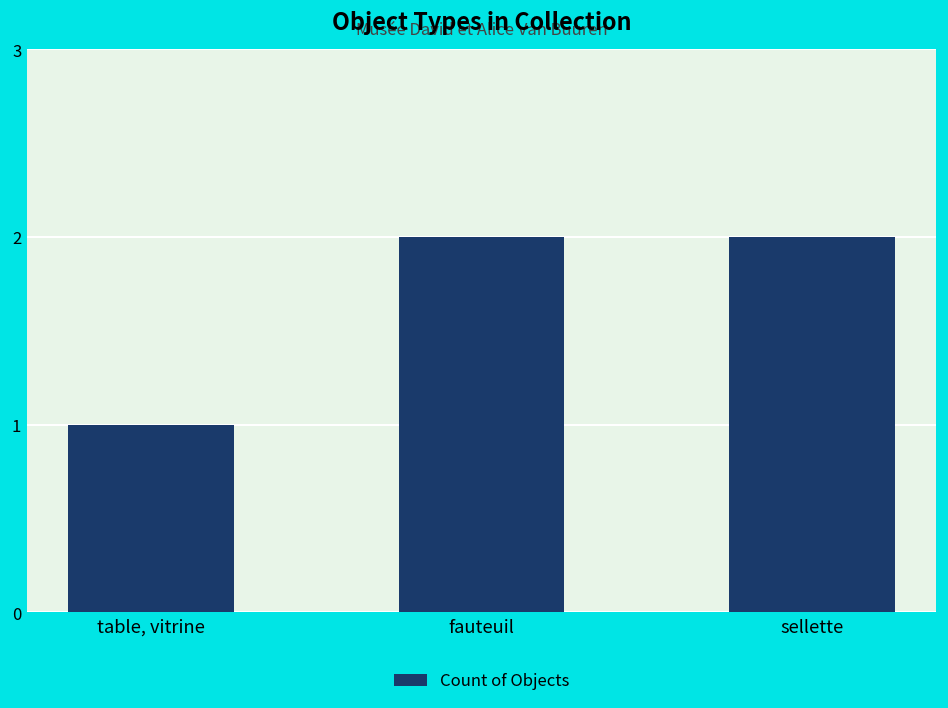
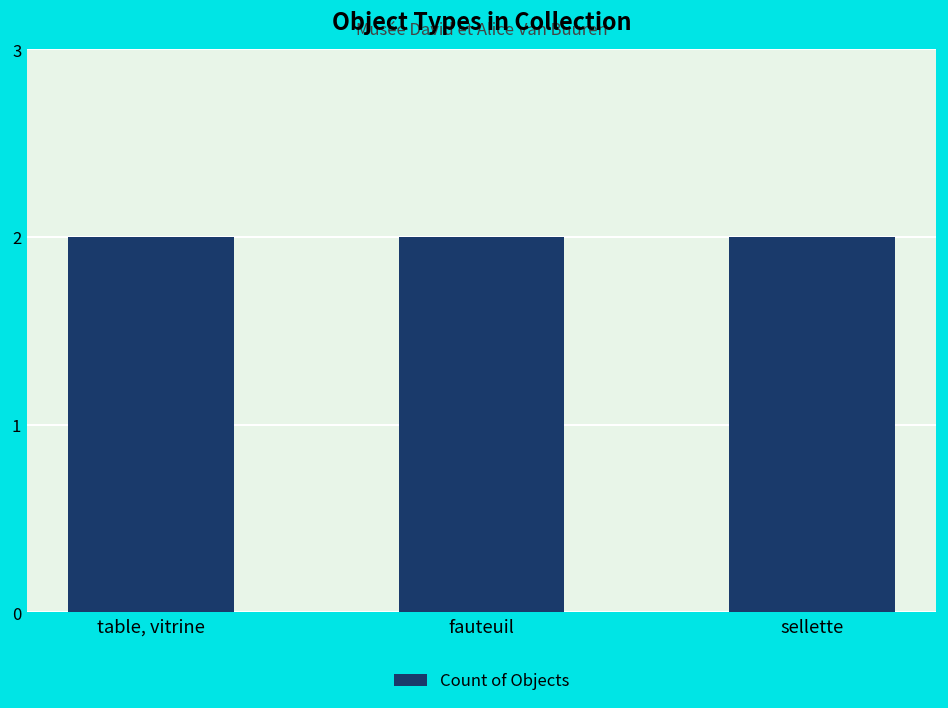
  {
-   "table, vitrine": 1,
+   "table, vitrine": 2,
    "fauteuil": 2,
    "sellette": 2
  }
